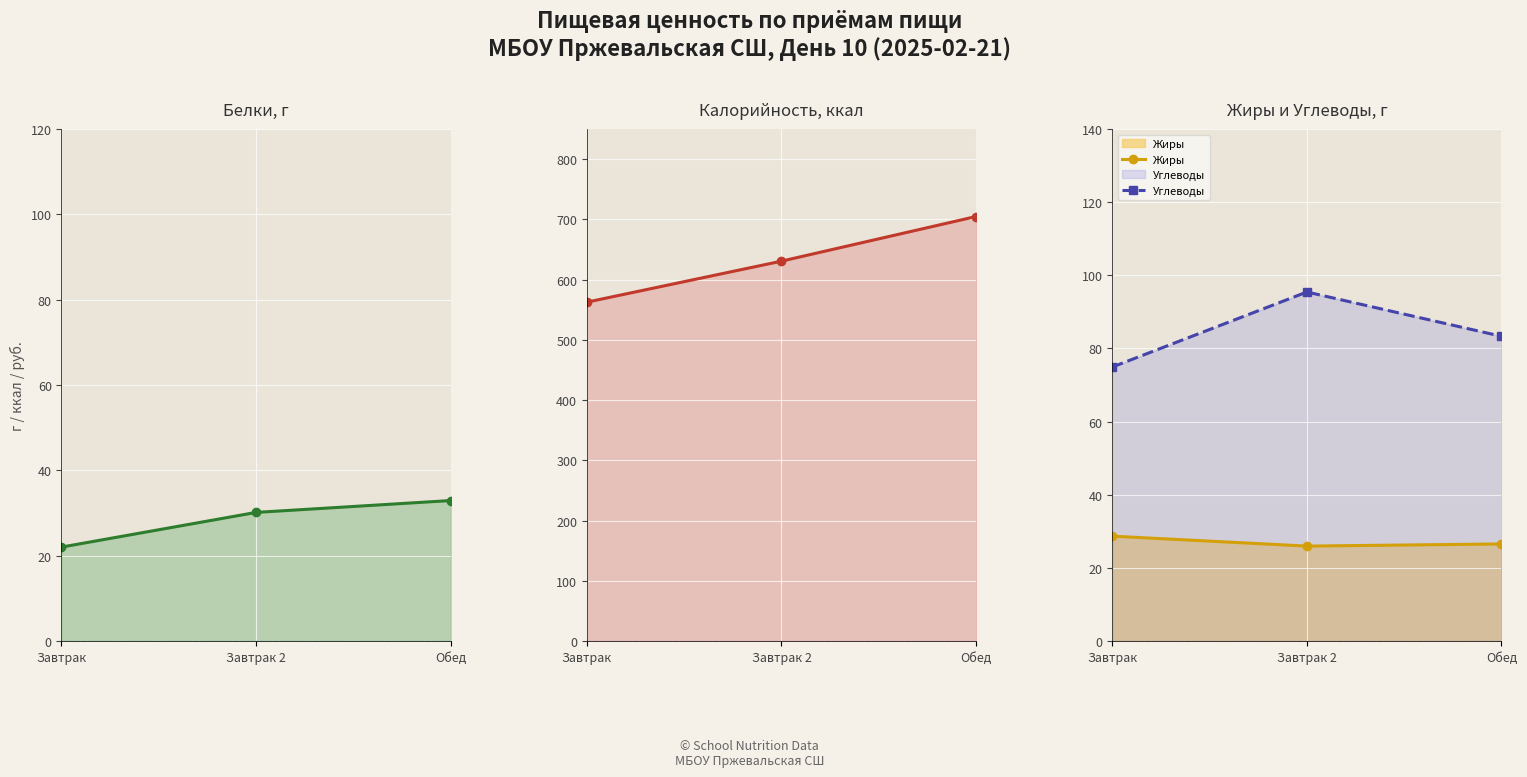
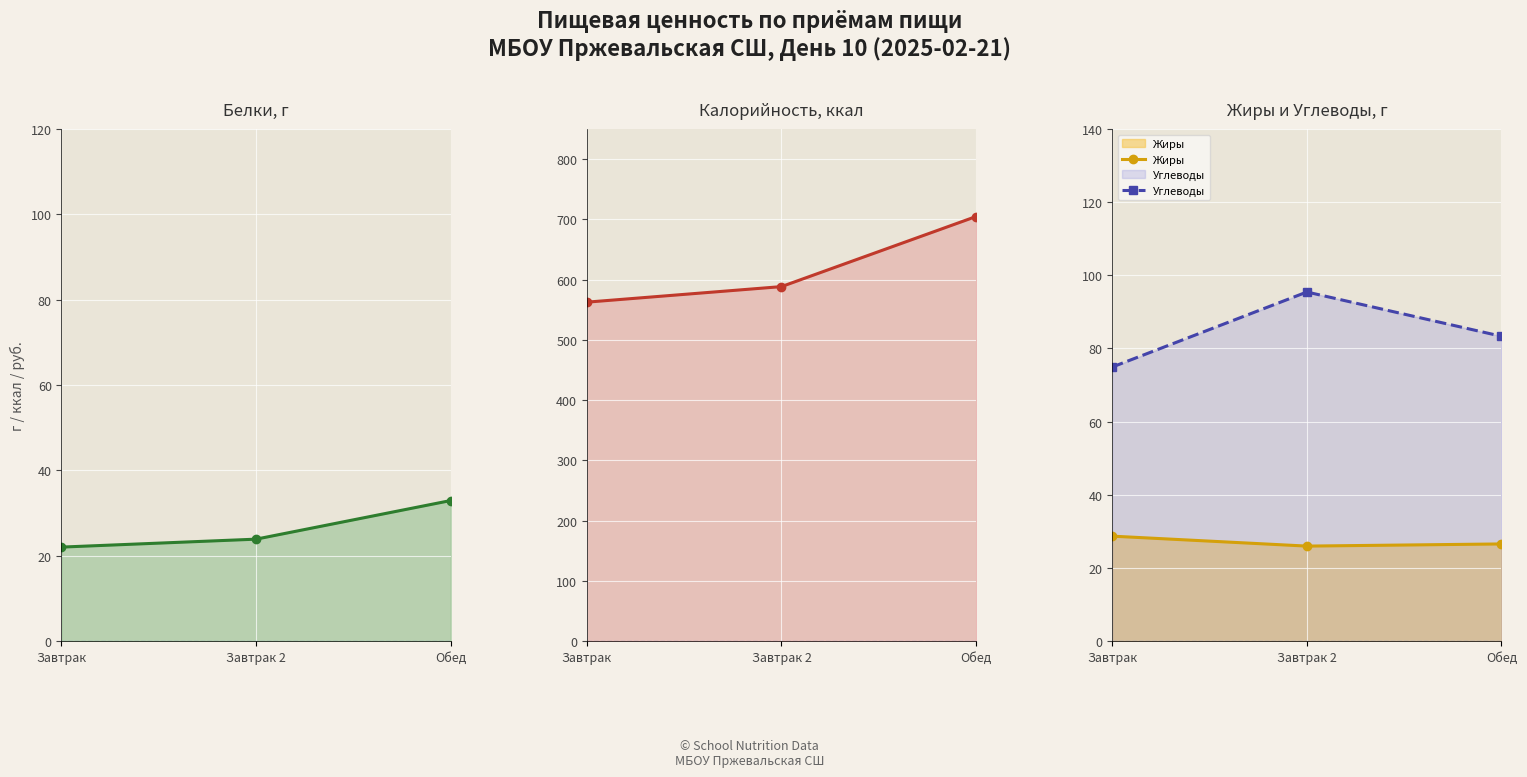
  {
    "Белки, г": {
      "Завтрак": 22,
-     "Завтрак 2": 30,
+     "Завтрак 2": 24,
      "Обед": 33
    },
    "Калорийность, ккал": {
      "Завтрак": 560,
-     "Завтрак 2": 630,
+     "Завтрак 2": 590,
      "Обед": 700
    }
  }
